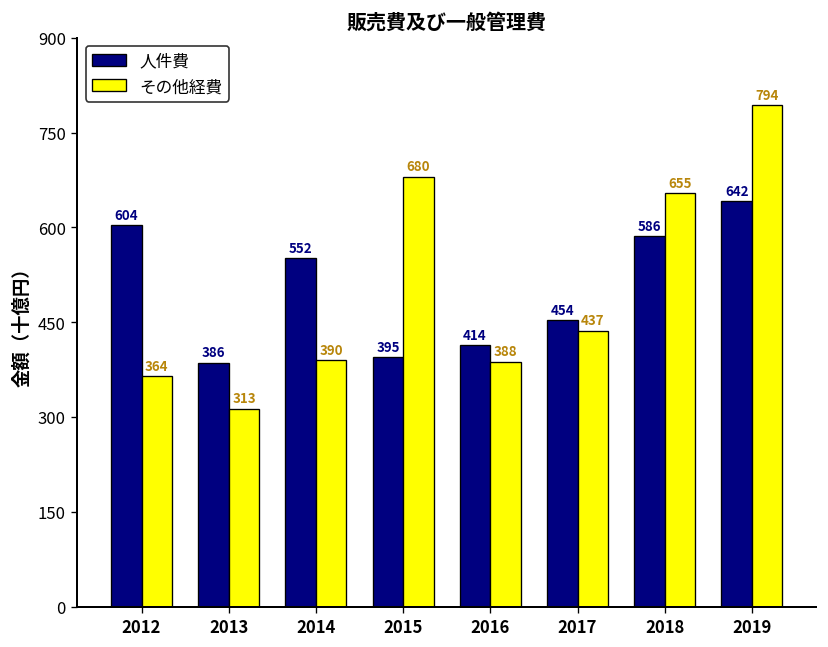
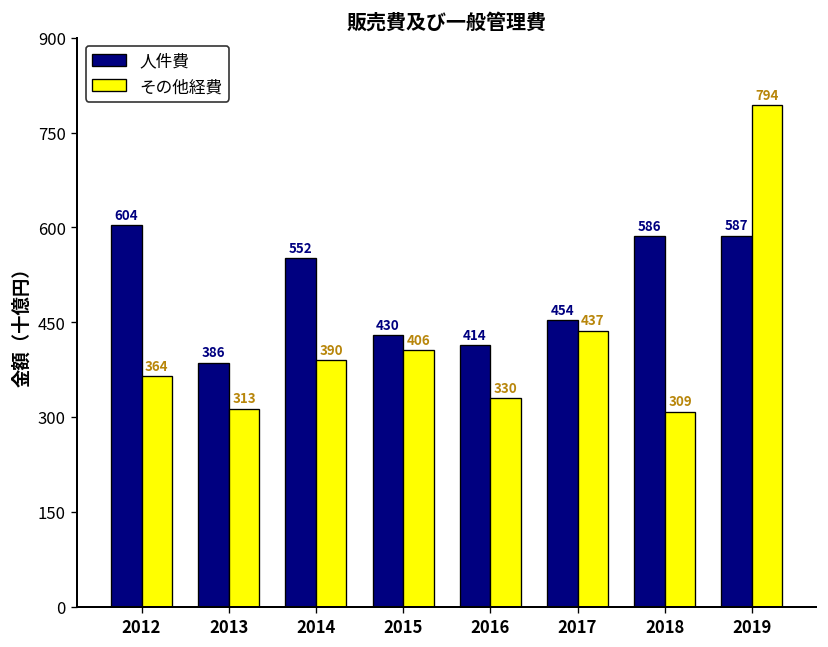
  {
    "人件費": {
      "2012": 604,
      "2013": 386,
      "2014": 552,
-     "2015": 395,
+     "2015": 430,
      "2016": 414,
      "2017": 454,
      "2018": 586,
-     "2019": 642
+     "2019": 587
    },
    "その他経費": {
      "2012": 364,
      "2013": 313,
      "2014": 390,
-     "2015": 680,
-     "2016": 388,
+     "2015": 406,
+     "2016": 330,
      "2017": 437,
-     "2018": 655,
+     "2018": 309,
      "2019": 794
    }
  }
